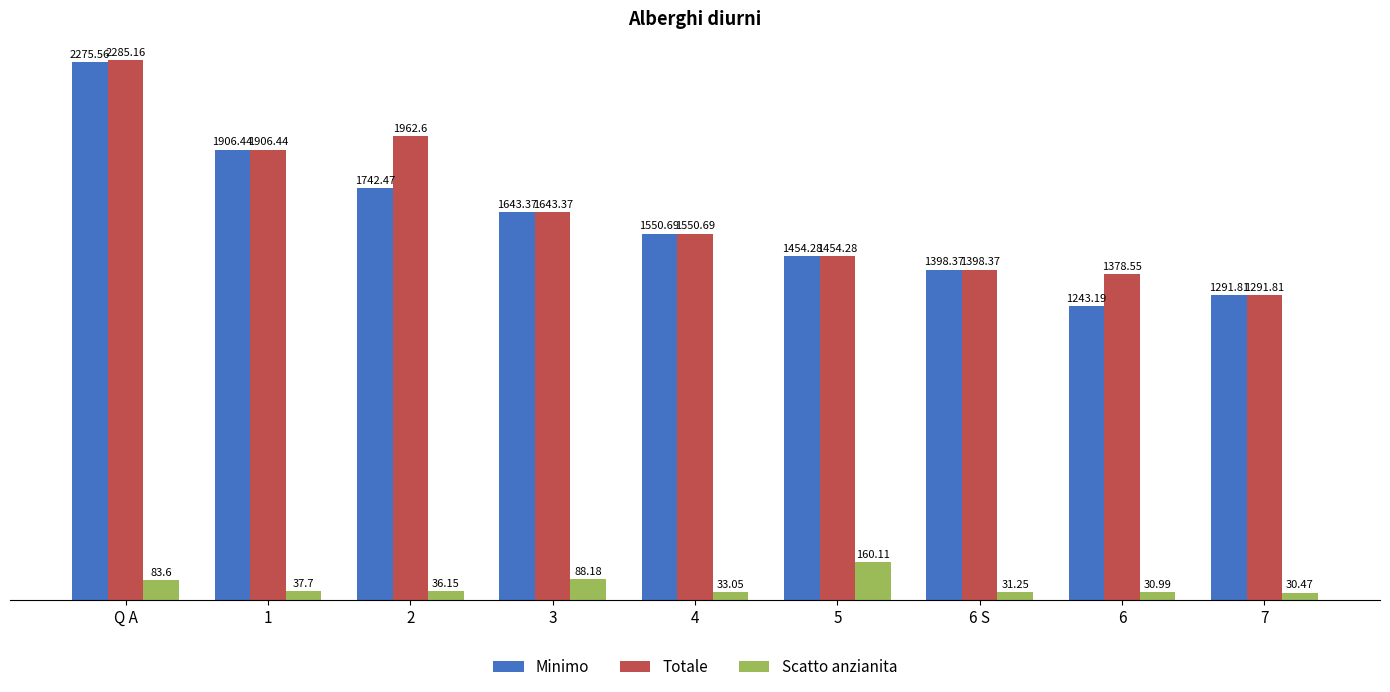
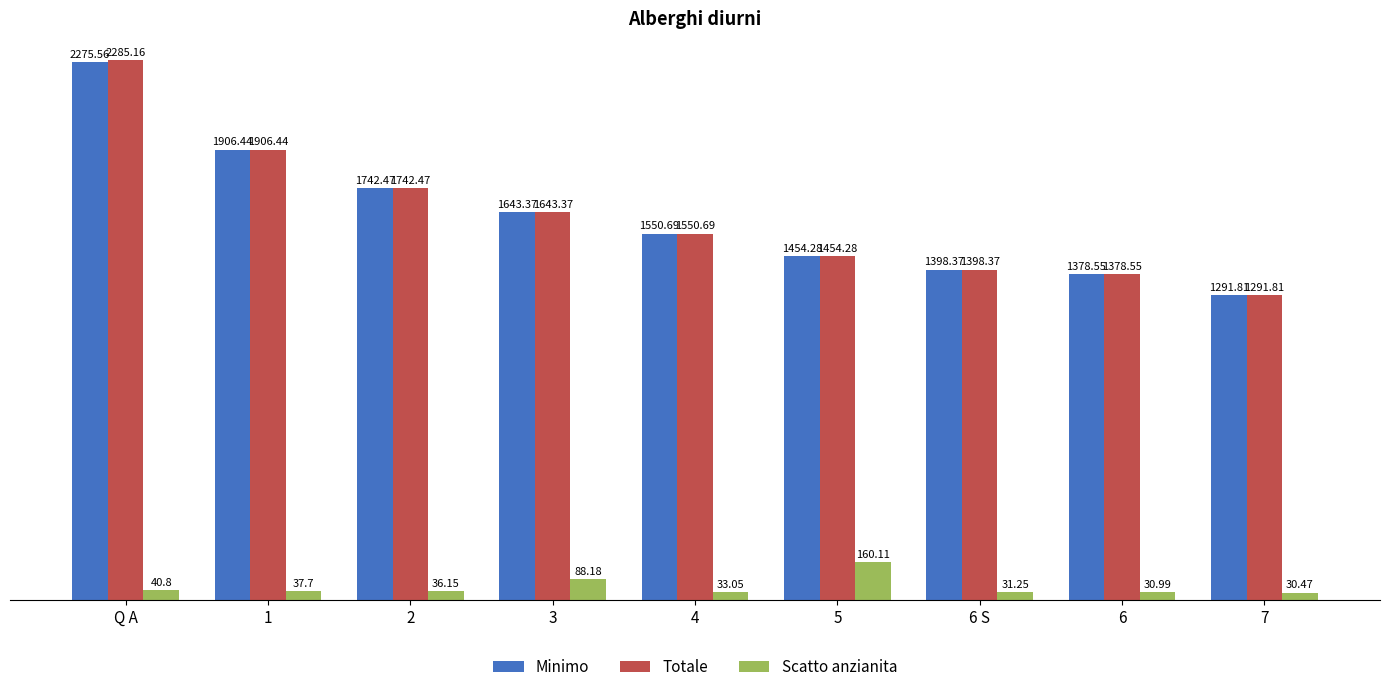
  {
    "Minimo": {
      "Q A": 2275.56,
      "1": 1906.44,
      "2": 1742.47,
      "3": 1643.37,
      "4": 1550.69,
      "5": 1454.28,
      "6 S": 1398.37,
-     "6": 1243.19,
+     "6": 1378.55,
      "7": 1291.81
    },
    "Totale": {
      "Q A": 2285.16,
      "1": 1906.44,
-     "2": 1962.6,
+     "2": 1742.47,
      "3": 1643.37,
      "4": 1550.69,
      "5": 1454.28,
      "6 S": 1398.37,
      "6": 1378.55,
      "7": 1291.81
    },
    "Scatto anzianita": {
-     "Q A": 83.6,
+     "Q A": 40.8,
      "1": 37.7,
      "2": 36.15,
      "3": 88.18,
      "4": 33.05,
      "5": 160.11,
      "6 S": 31.25,
      "6": 30.99,
      "7": 30.47
    }
  }
